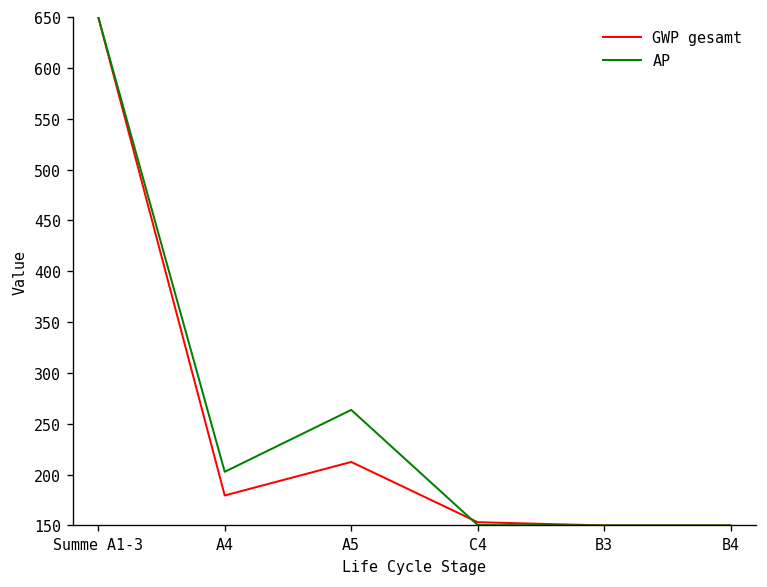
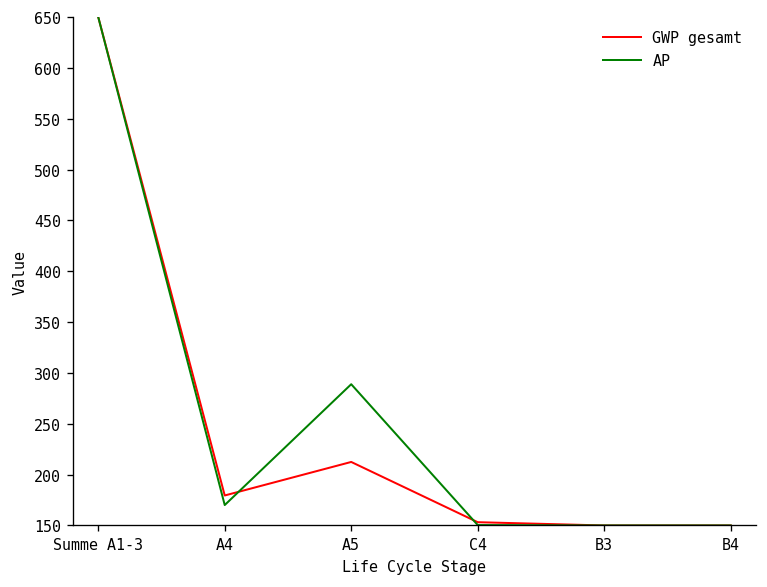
  {
    "GWP gesamt": {
      "A4": 180,
      "A5": 210
    },
    "AP": {
-     "A4": 200,
-     "A5": 260
+     "A4": 170,
+     "A5": 290
    }
  }
